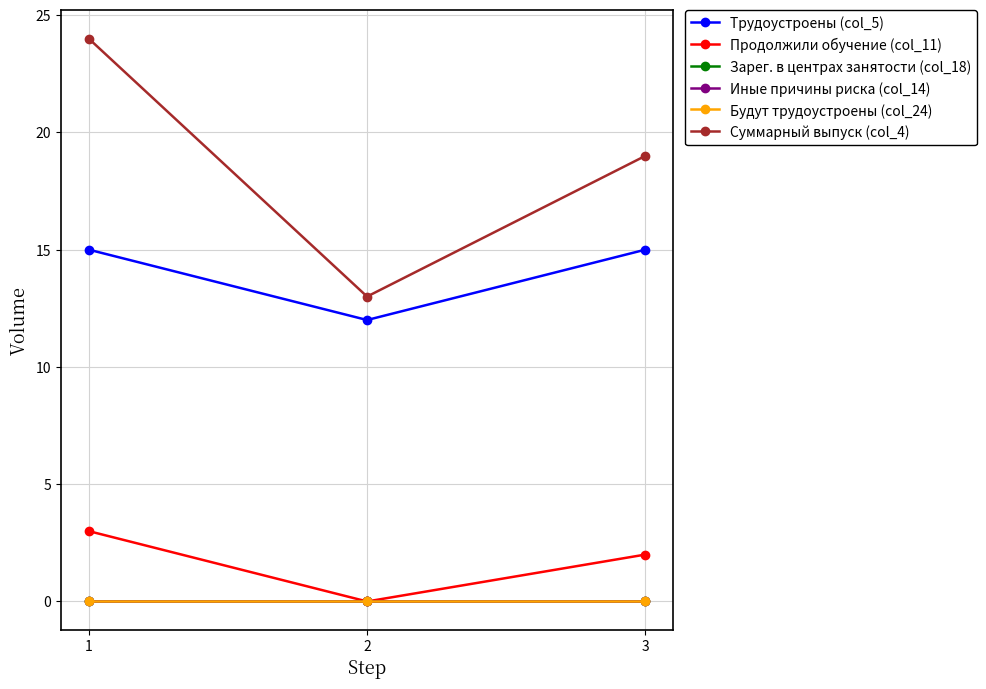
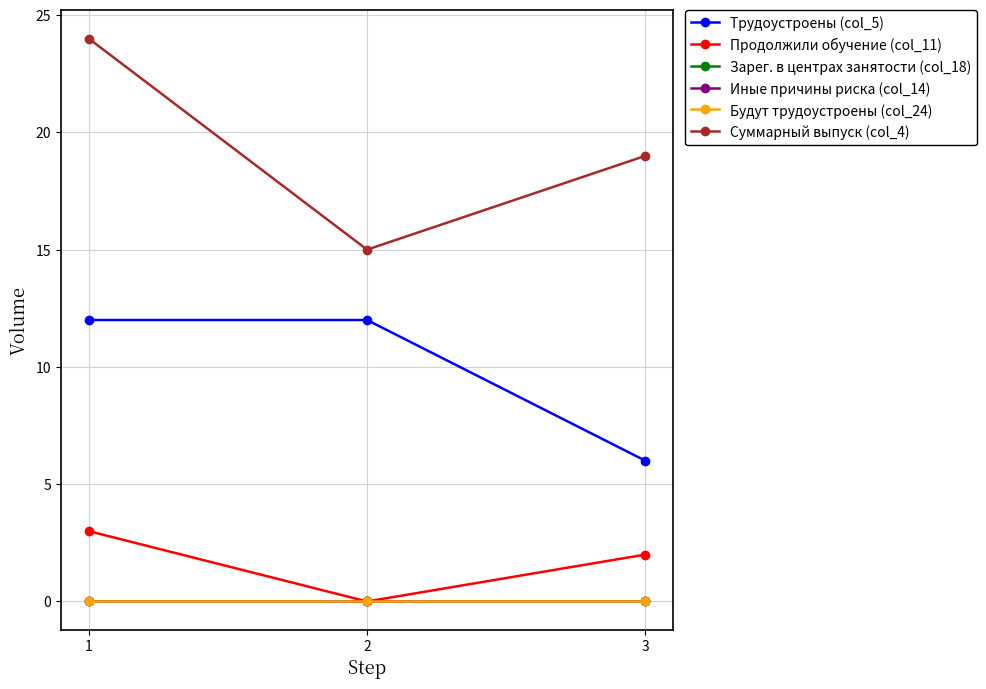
  {
    "Трудоустроены (col_5)": {
-     "1": 15,
+     "1": 12,
      "2": 12,
-     "3": 15
+     "3": 6
    },
    "Продолжили обучение (col_11)": {
      "1": 3,
      "3": 2
    },
    "Будут трудоустроены (col_24)": {
      "1": 0,
      "3": 0
    },
    "Суммарный выпуск (col_4)": {
      "1": 24,
-     "2": 13,
+     "2": 15,
      "3": 19
    }
  }
